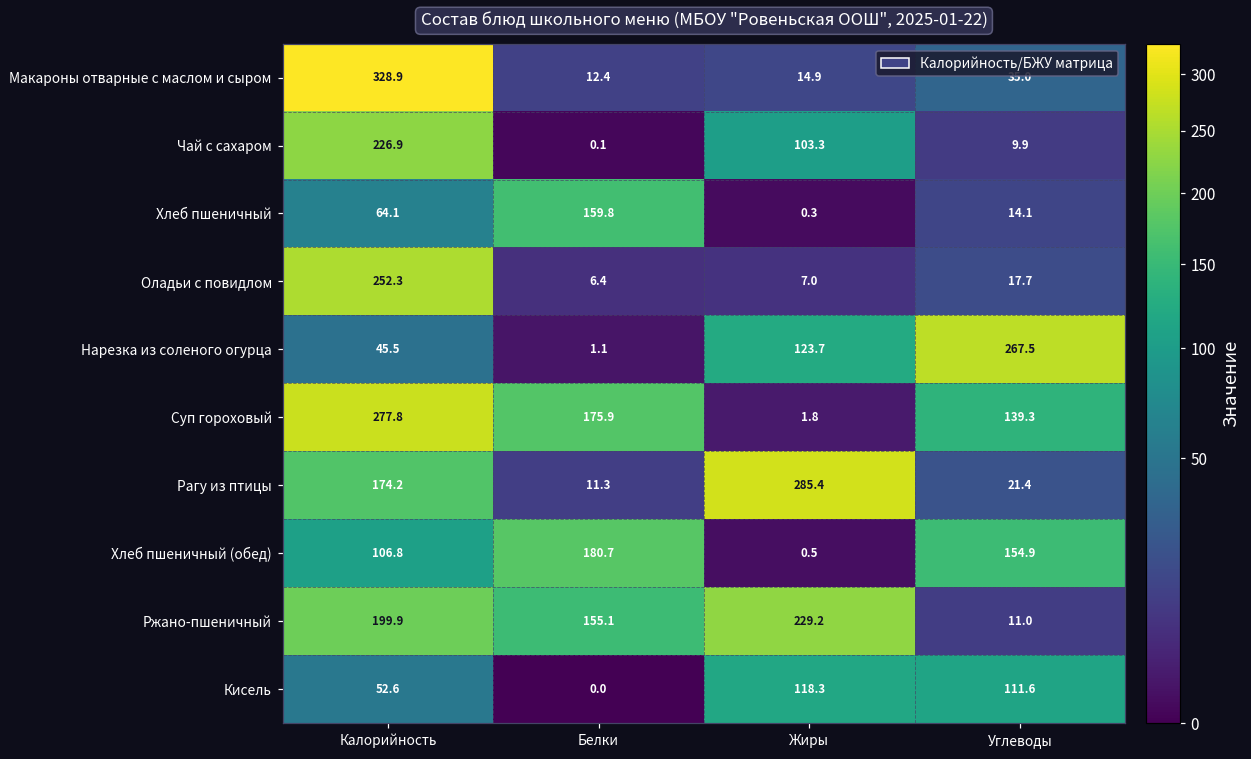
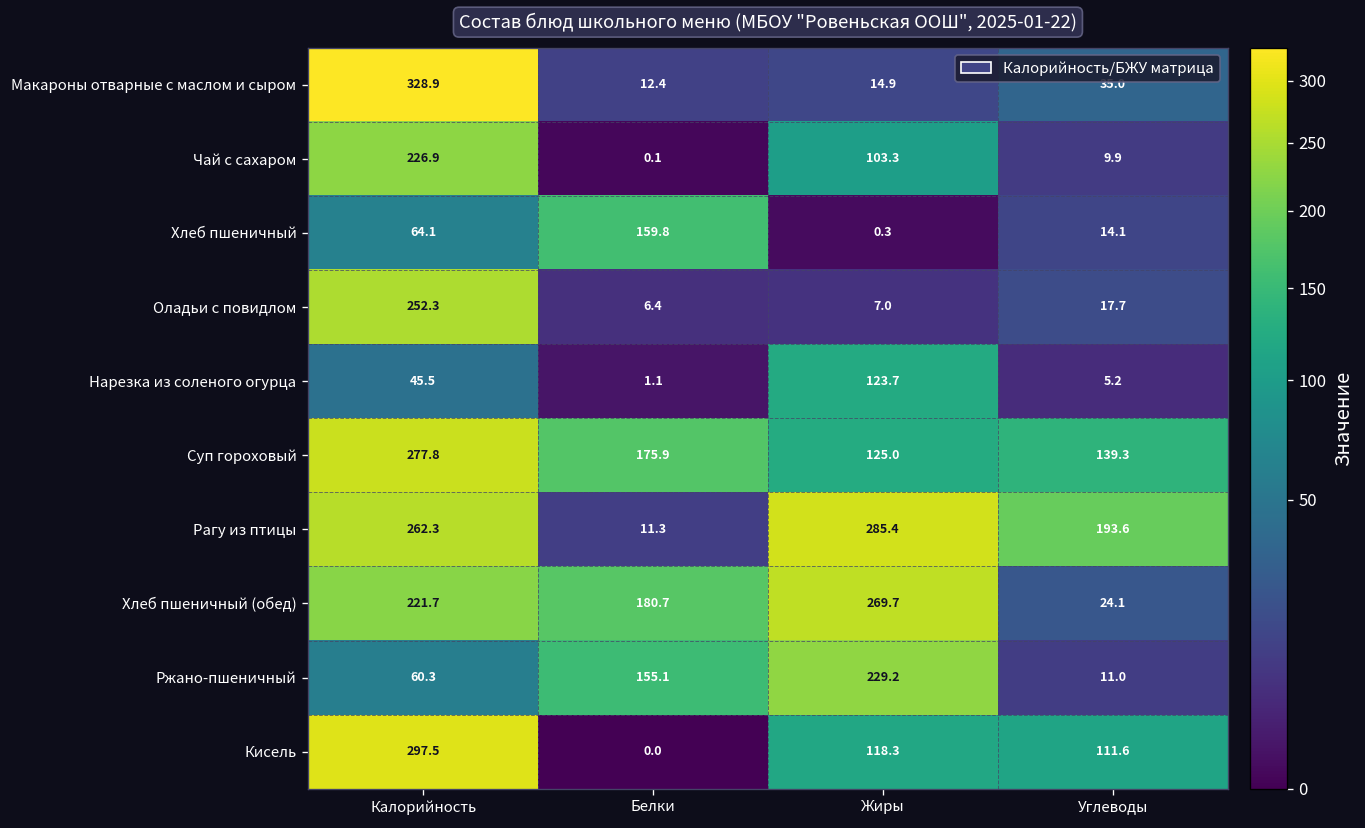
  {
    "Макароны отварные с маслом и сыром": {
      "Калорийность": 328.9,
      "Белки": 12.4,
      "Жиры": 14.9
    },
    "Чай с сахаром": {
      "Калорийность": 226.9,
      "Белки": 0.1,
      "Жиры": 103.3,
      "Углеводы": 9.9
    },
    "Хлеб пшеничный": {
      "Калорийность": 64.1,
      "Белки": 159.8,
      "Жиры": 0.3,
      "Углеводы": 14.1
    },
    "Оладьи с повидлом": {
      "Калорийность": 252.3,
      "Белки": 6.4,
      "Жиры": 7.0,
      "Углеводы": 17.7
    },
    "Нарезка из соленого огурца": {
      "Калорийность": 45.5,
      "Белки": 1.1,
      "Жиры": 123.7,
-     "Углеводы": 267.5
+     "Углеводы": 5.2
    },
    "Суп гороховый": {
      "Калорийность": 277.8,
      "Белки": 175.9,
-     "Жиры": 1.8,
+     "Жиры": 125.0,
      "Углеводы": 139.3
    },
    "Рагу из птицы": {
-     "Калорийность": 174.2,
+     "Калорийность": 262.3,
      "Белки": 11.3,
      "Жиры": 285.4,
-     "Углеводы": 21.4
+     "Углеводы": 193.6
    },
    "Хлеб пшеничный (обед)": {
-     "Калорийность": 106.8,
+     "Калорийность": 221.7,
      "Белки": 180.7,
-     "Жиры": 0.5,
-     "Углеводы": 154.9
+     "Жиры": 269.7,
+     "Углеводы": 24.1
    },
    "Ржано-пшеничный": {
-     "Калорийность": 199.9,
+     "Калорийность": 60.3,
      "Белки": 155.1,
      "Жиры": 229.2,
      "Углеводы": 11.0
    },
    "Кисель": {
-     "Калорийность": 52.6,
+     "Калорийность": 297.5,
      "Белки": 0.0,
      "Жиры": 118.3,
      "Углеводы": 111.6
    }
  }
